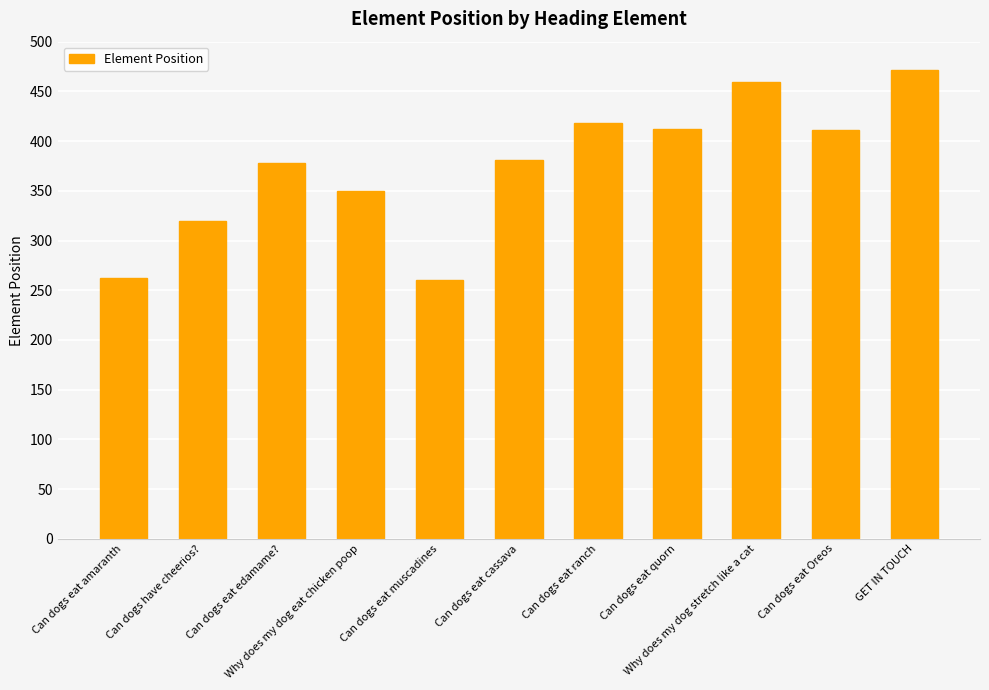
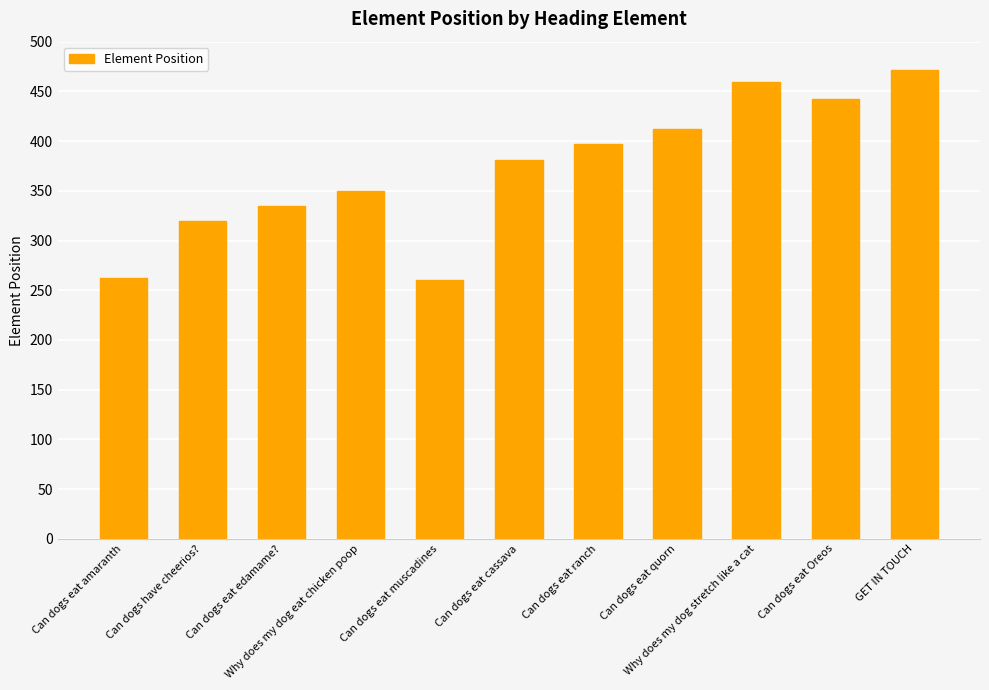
  {
    "Can dogs eat amaranth": 260,
    "Can dogs have cheerios?": 320,
-   "Can dogs eat edamame?": 380,
+   "Can dogs eat edamame?": 340,
    "Why does my dog eat chicken poop": 350,
    "Can dogs eat muscadines": 260,
    "Can dogs eat cassava": 380,
-   "Can dogs eat ranch": 420,
+   "Can dogs eat ranch": 400,
    "Can dogs eat quorn": 410,
    "Why does my dog stretch like a cat": 460,
-   "Can dogs eat Oreos": 410,
+   "Can dogs eat Oreos": 440,
    "GET IN TOUCH": 470
  }
